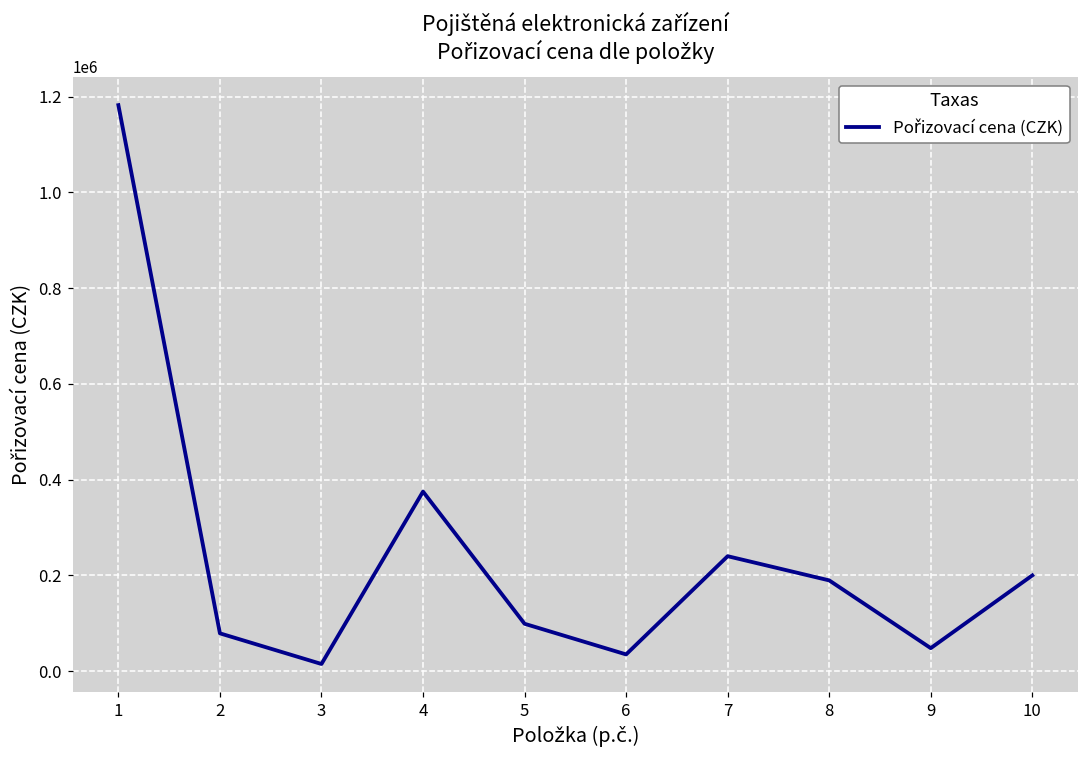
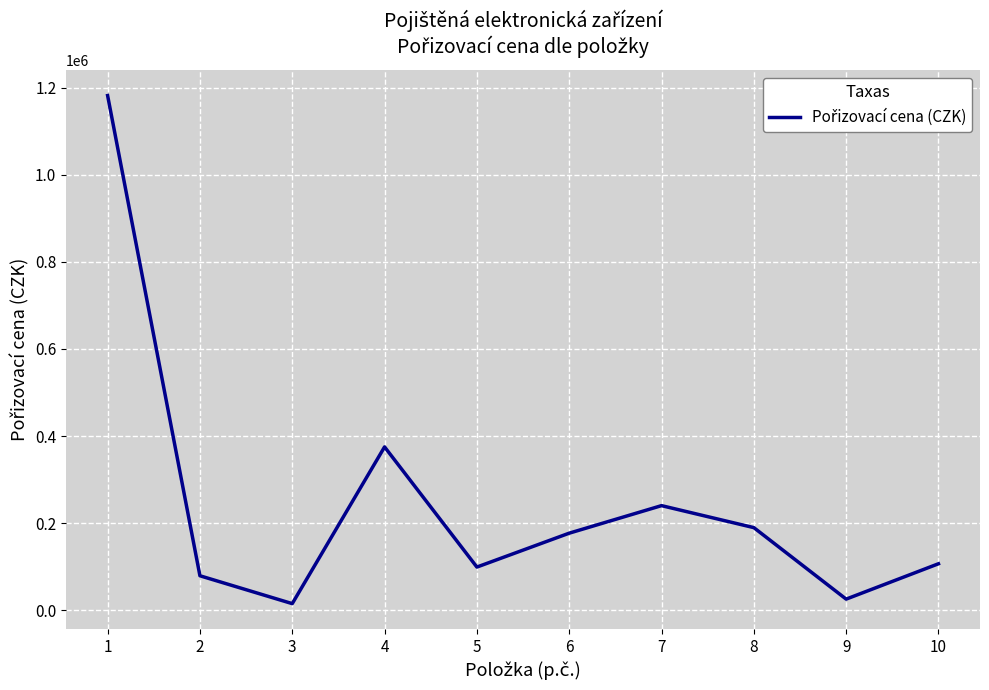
  {
    "1": 1180000,
    "2": 80000,
    "3": 20000,
    "4": 380000,
    "5": 100000,
-   "6": 40000,
+   "6": 180000,
    "7": 240000,
    "8": 190000,
-   "9": 50000,
-   "10": 200000
+   "9": 30000,
+   "10": 110000
  }
